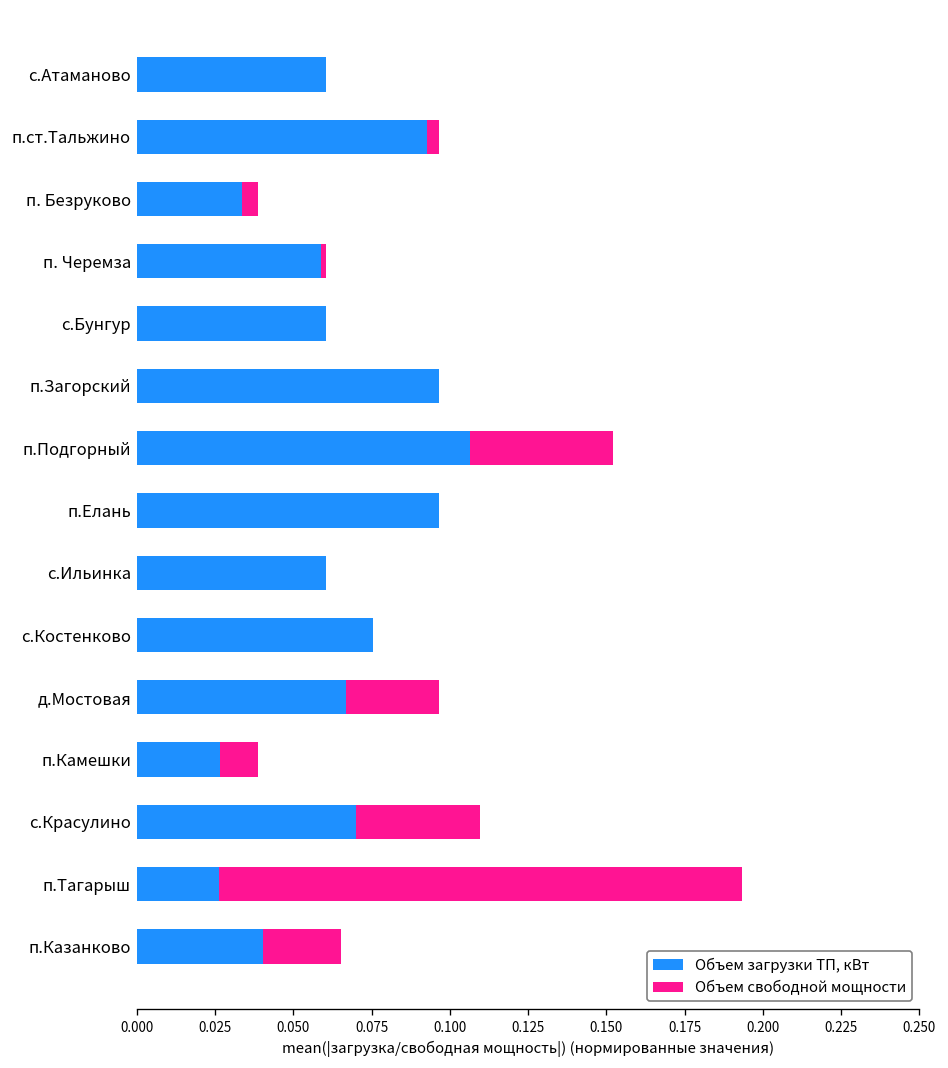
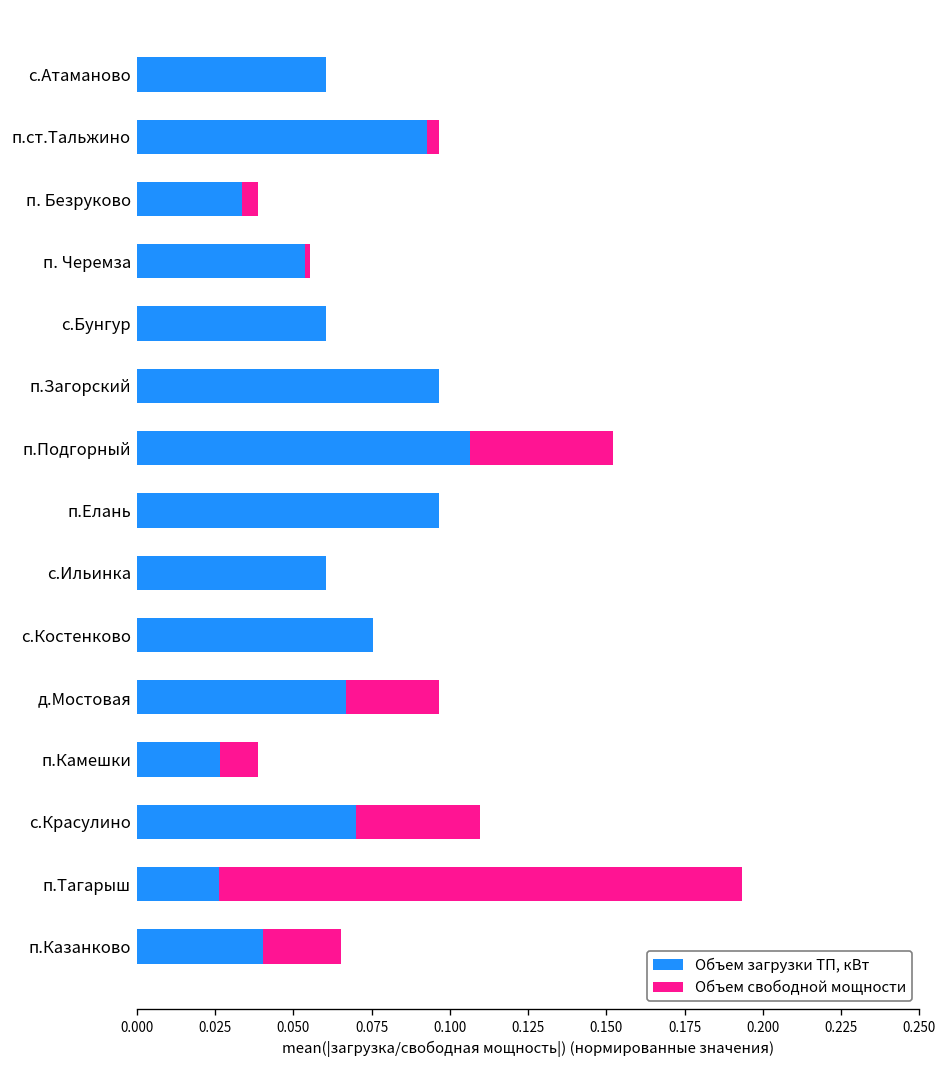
  {
    "Объем загрузки ТП, кВт": {
      "с.Атаманово": 0.060,
      "п.ст.Тальжино": 0.093,
      "п. Безруково": 0.033,
-     "п. Черемза": 0.059,
+     "п. Черемза": 0.054,
      "с.Бунгур": 0.060,
      "п.Загорский": 0.097,
      "п.Подгорный": 0.107,
      "п.Елань": 0.097,
      "с.Ильинка": 0.060,
      "с.Костенково": 0.075,
      "д.Мостовая": 0.067,
      "п.Камешки": 0.026,
      "с.Красулино": 0.070,
      "п.Тагарыш": 0.026,
      "п.Казанково": 0.040
    },
    "Объем свободной мощности": {
      "с.Атаманово": 0.000,
      "п.ст.Тальжино": 0.004,
      "п. Безруково": 0.005,
      "п. Черемза": 0.002,
      "с.Бунгур": 0.000,
      "п.Загорский": 0.000,
      "п.Подгорный": 0.046,
      "п.Елань": 0.000,
      "с.Ильинка": 0.000,
      "с.Костенково": 0.000,
      "д.Мостовая": 0.030,
      "п.Камешки": 0.012,
      "с.Красулино": 0.040,
      "п.Тагарыш": 0.167,
      "п.Казанково": 0.025
    }
  }
